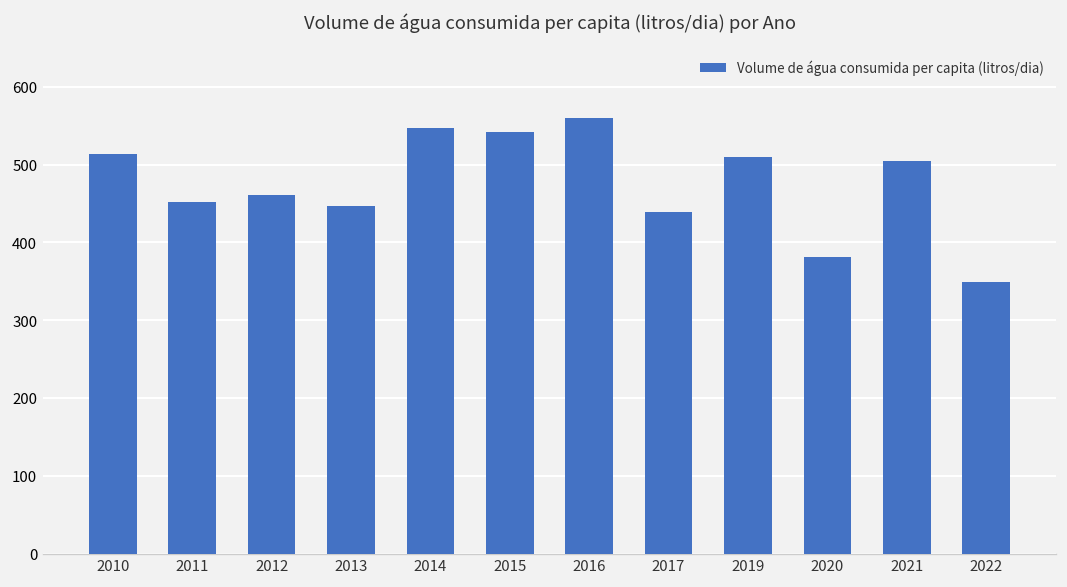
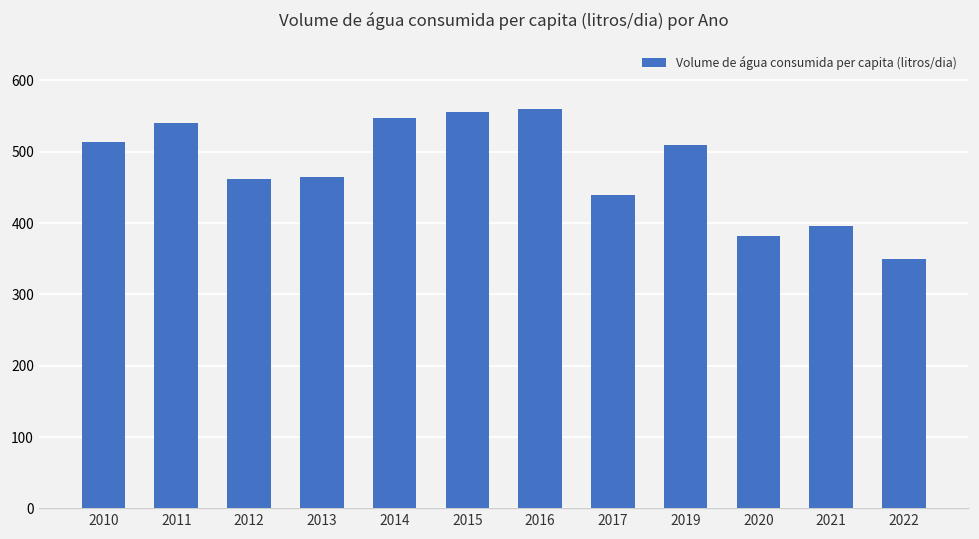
  {
    "2010": 510,
-   "2011": 450,
+   "2011": 540,
    "2012": 460,
-   "2013": 450,
+   "2013": 460,
    "2014": 550,
-   "2015": 540,
+   "2015": 560,
    "2016": 560,
    "2017": 440,
    "2019": 510,
    "2020": 380,
-   "2021": 500,
+   "2021": 400,
    "2022": 350
  }
